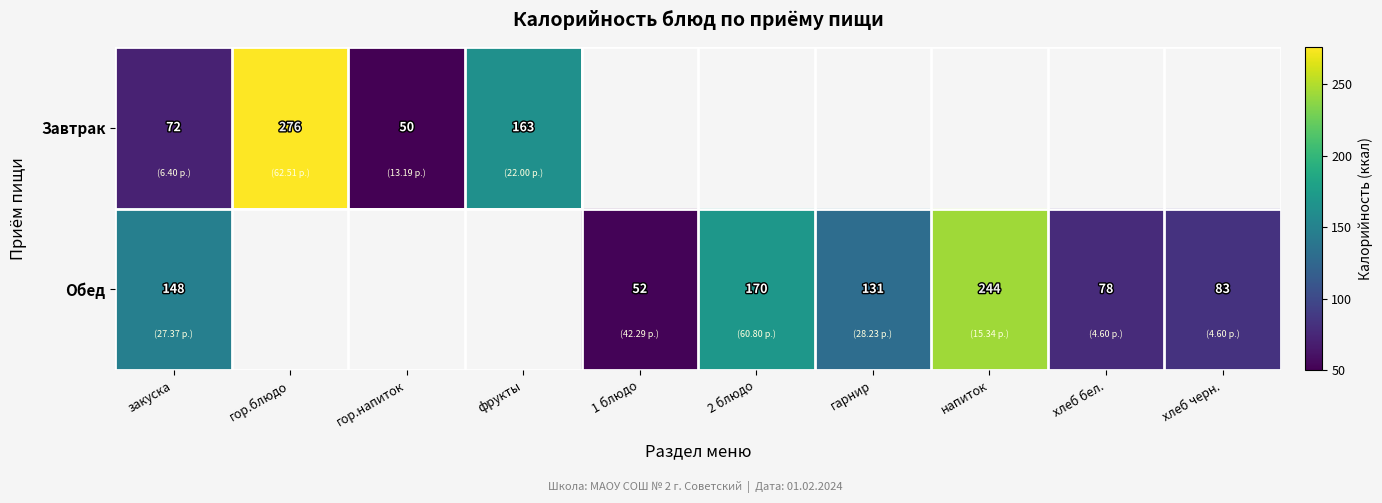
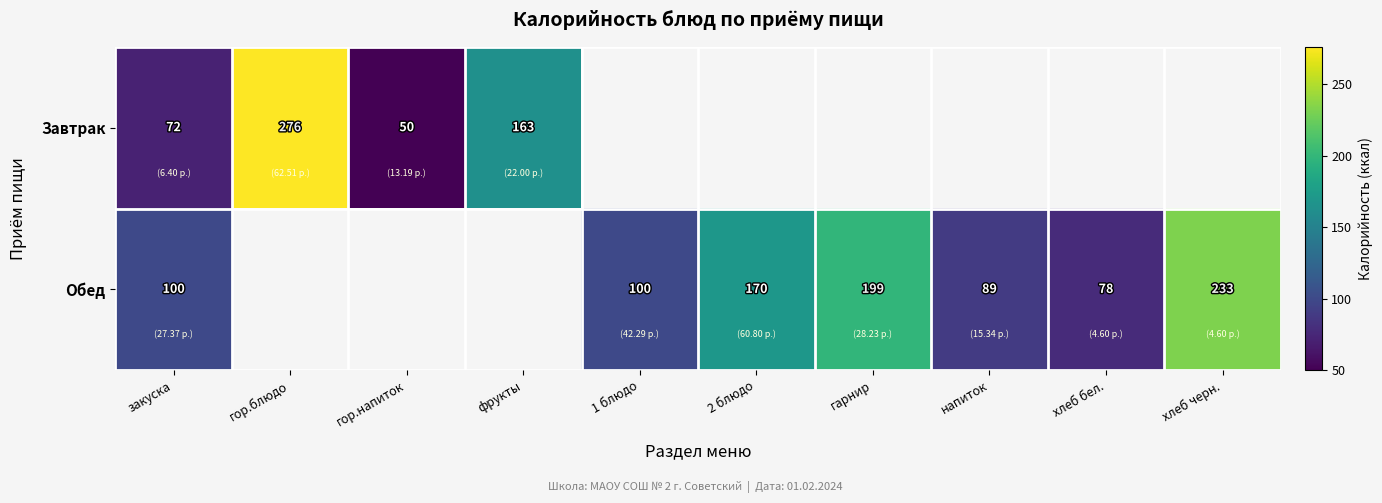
  {
    "Обед": {
-     "закуска": 148,
-     "1 блюдо": 52,
-     "гарнир": 131,
-     "напиток": 244,
-     "хлеб черн.": 83
+     "закуска": 100,
+     "1 блюдо": 100,
+     "гарнир": 199,
+     "напиток": 89,
+     "хлеб черн.": 233
    }
  }
